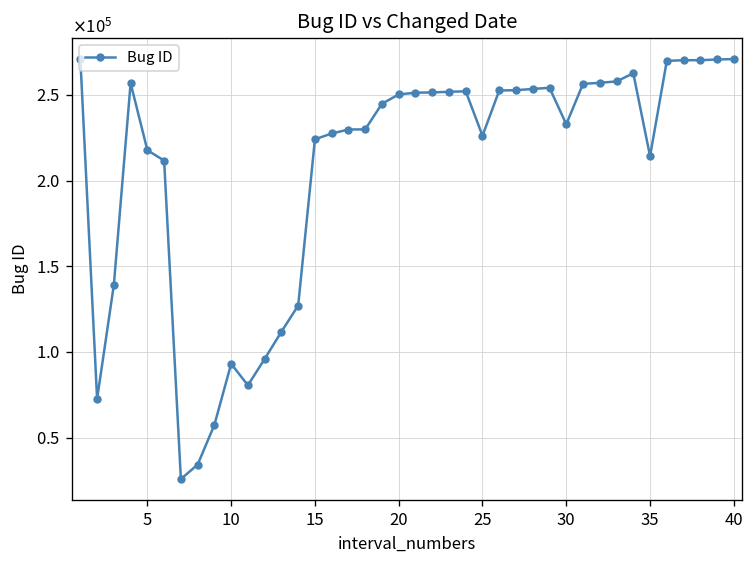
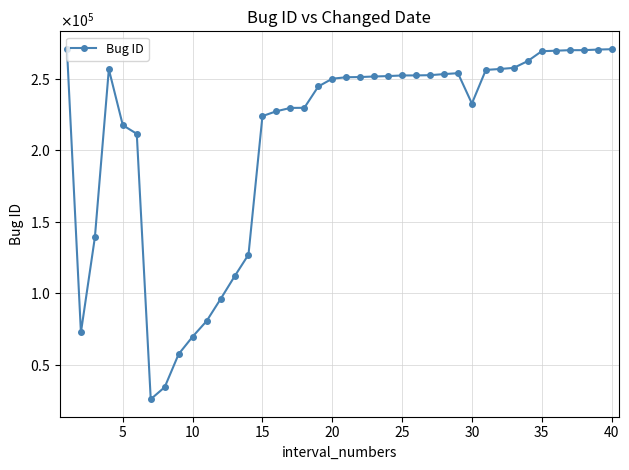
  {
    "5": 218000,
-   "10": 93000,
+   "10": 70000,
    "15": 224000,
    "20": 250000,
-   "25": 226000,
+   "25": 252000,
    "30": 233000,
-   "35": 214000,
+   "35": 269000,
    "40": 271000
  }
